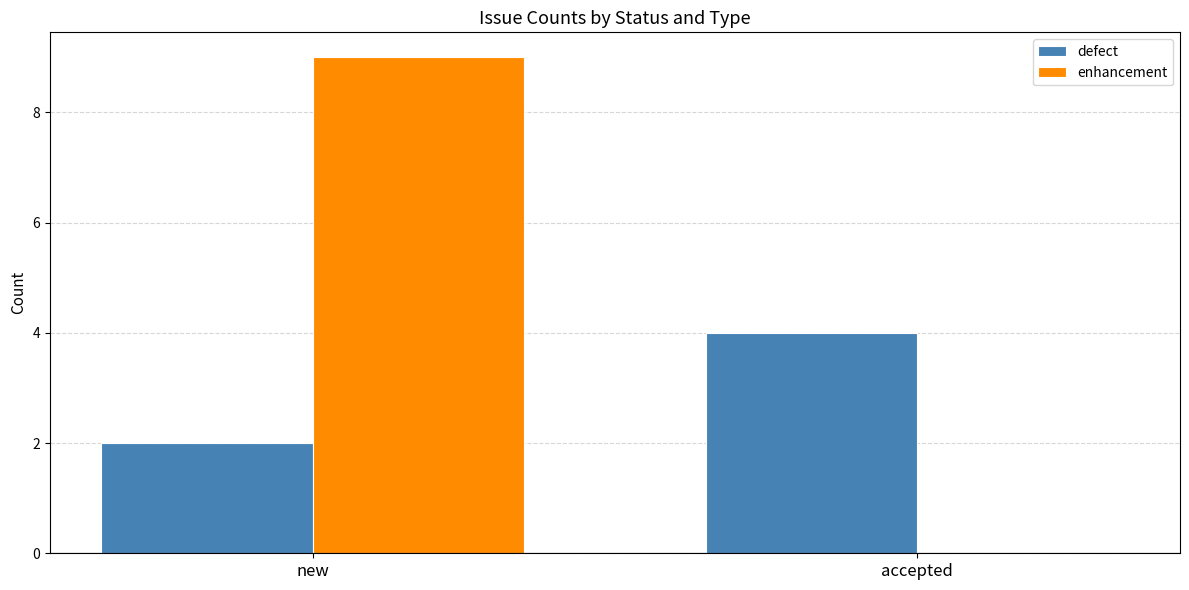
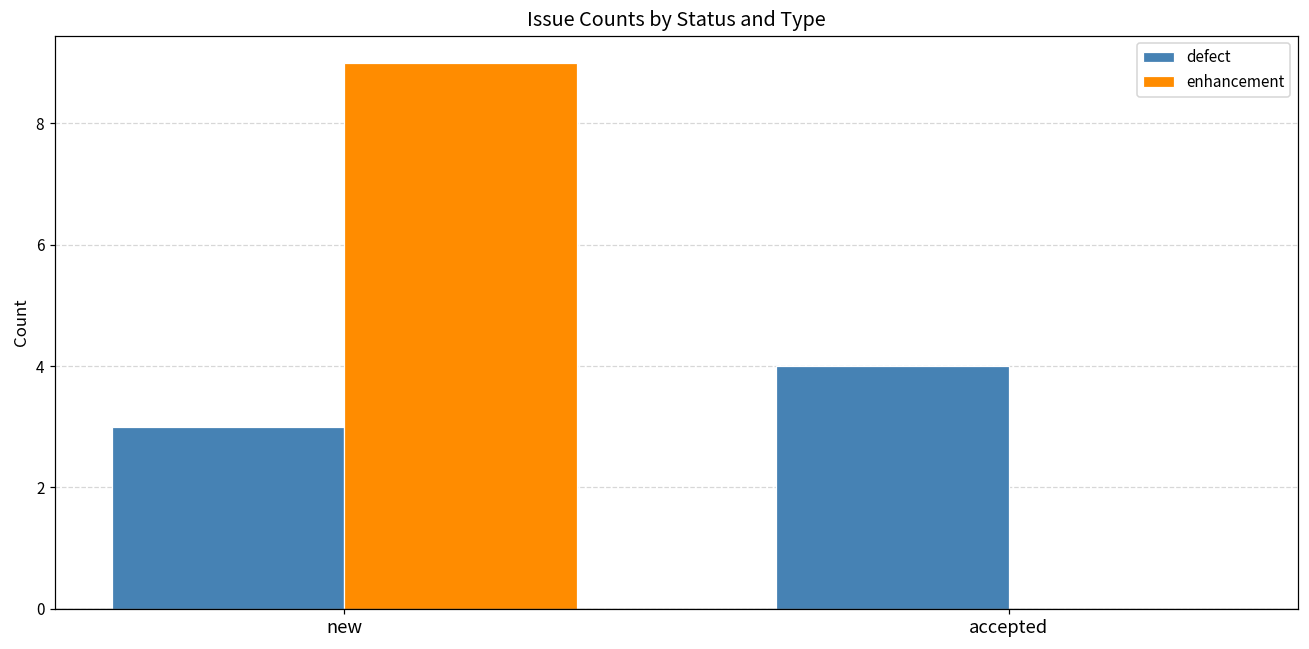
  {
    "defect": {
-     "new": 2,
+     "new": 3,
      "accepted": 4
    },
    "enhancement": {
      "new": 9,
      "accepted": 0
    }
  }
